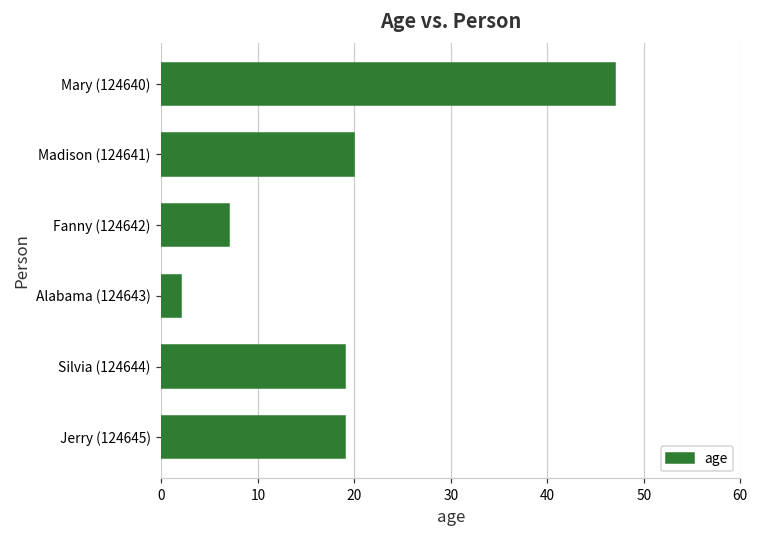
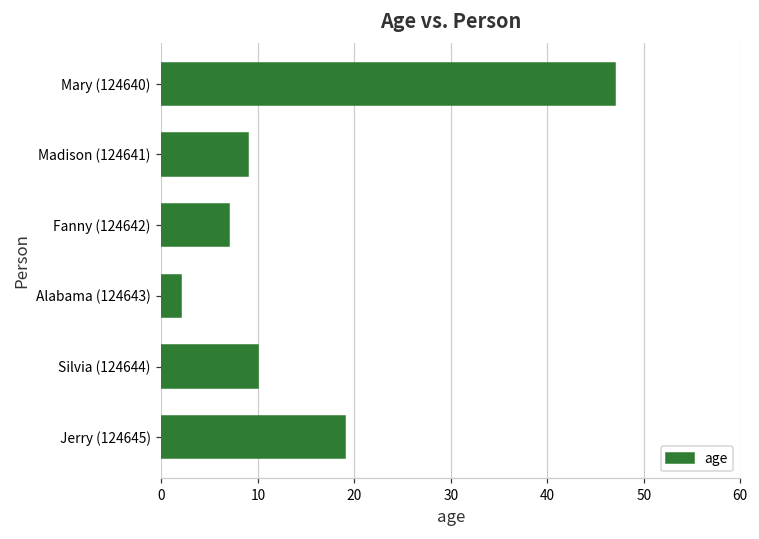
  {
    "Mary (124640)": 47,
-   "Madison (124641)": 20,
+   "Madison (124641)": 9,
    "Fanny (124642)": 7,
    "Alabama (124643)": 2,
-   "Silvia (124644)": 19,
+   "Silvia (124644)": 10,
    "Jerry (124645)": 19
  }
